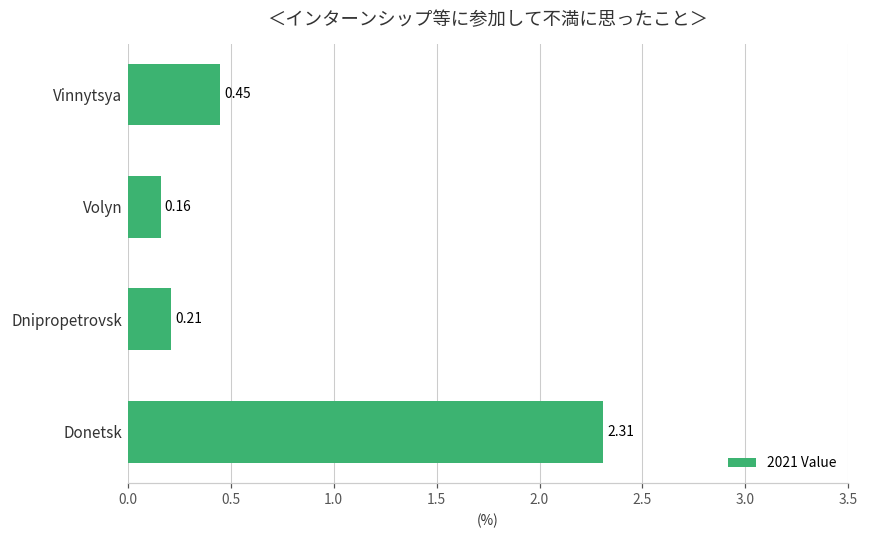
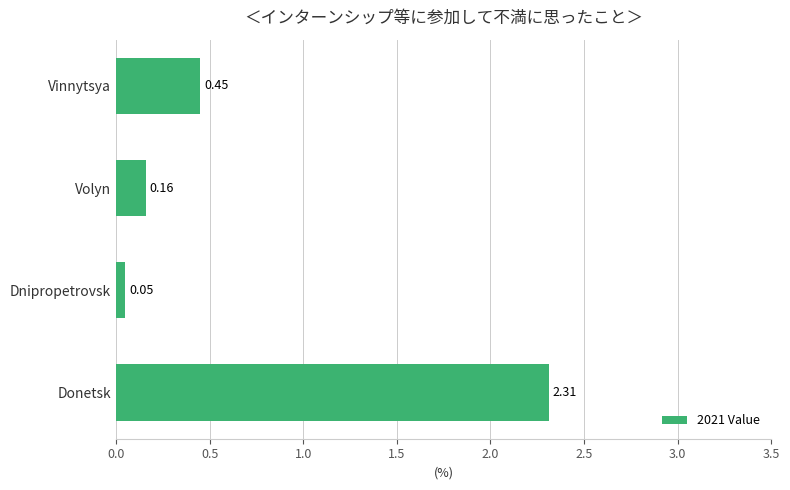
  {
    "Vinnytsya": 0.45,
    "Volyn": 0.16,
-   "Dnipropetrovsk": 0.21,
+   "Dnipropetrovsk": 0.05,
    "Donetsk": 2.31
  }
